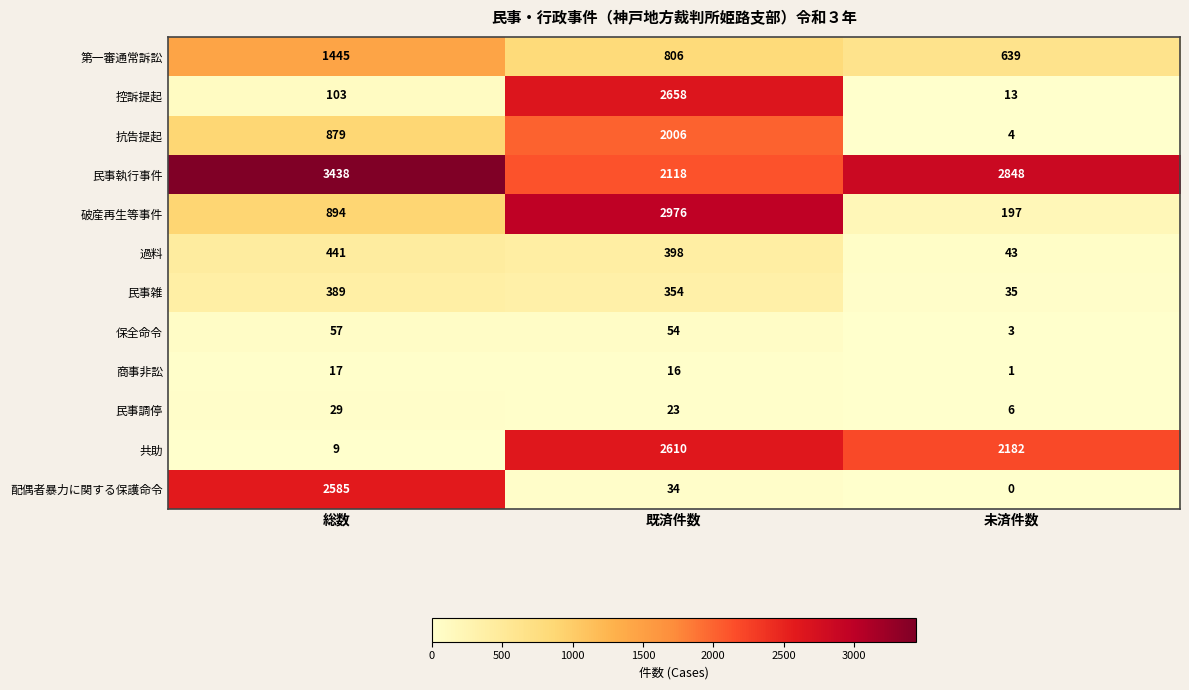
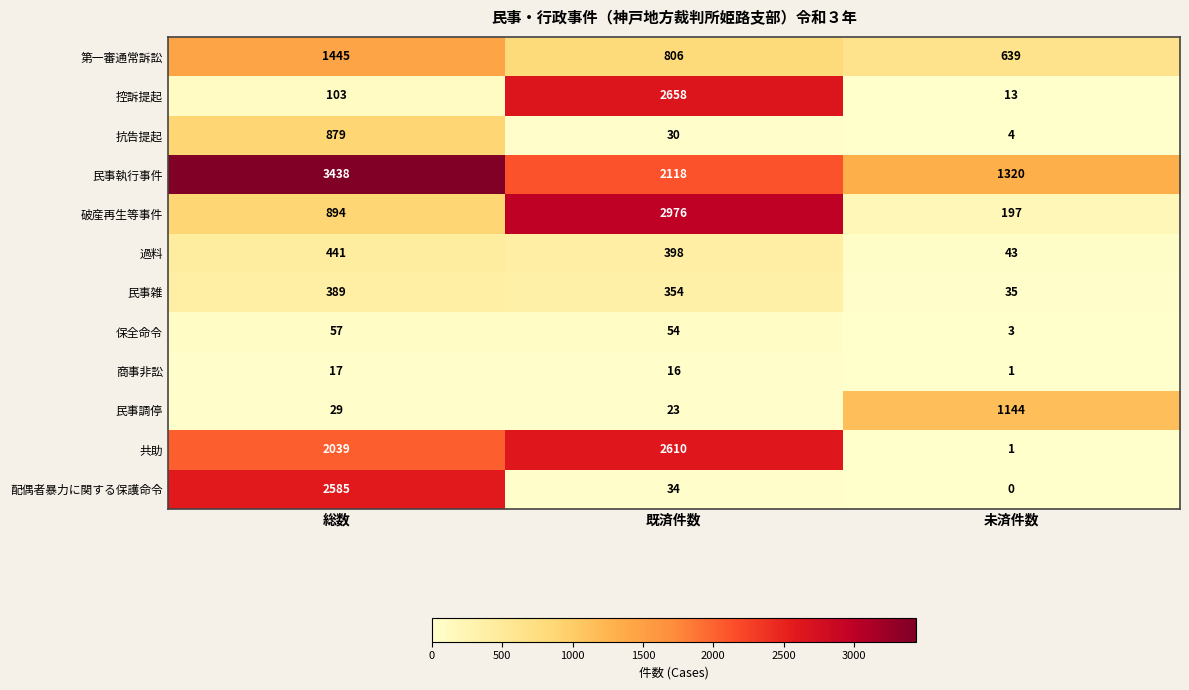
  {
    "第一審通常訴訟": {
      "総数": 1445,
      "既済件数": 806,
      "未済件数": 639
    },
    "控訴提起": {
      "総数": 103,
      "既済件数": 2658,
      "未済件数": 13
    },
    "抗告提起": {
      "総数": 879,
-     "既済件数": 2006,
+     "既済件数": 30,
      "未済件数": 4
    },
    "民事執行事件": {
      "総数": 3438,
      "既済件数": 2118,
-     "未済件数": 2848
+     "未済件数": 1320
    },
    "破産再生等事件": {
      "総数": 894,
      "既済件数": 2976,
      "未済件数": 197
    },
    "過料": {
      "総数": 441,
      "既済件数": 398,
      "未済件数": 43
    },
    "民事雑": {
      "総数": 389,
      "既済件数": 354,
      "未済件数": 35
    },
    "保全命令": {
      "総数": 57,
      "既済件数": 54,
      "未済件数": 3
    },
    "商事非訟": {
      "総数": 17,
      "既済件数": 16,
      "未済件数": 1
    },
    "民事調停": {
      "総数": 29,
      "既済件数": 23,
-     "未済件数": 6
+     "未済件数": 1144
    },
    "共助": {
-     "総数": 9,
+     "総数": 2039,
      "既済件数": 2610,
-     "未済件数": 2182
+     "未済件数": 1
    },
    "配偶者暴力に関する保護命令": {
      "総数": 2585,
      "既済件数": 34,
      "未済件数": 0
    }
  }
